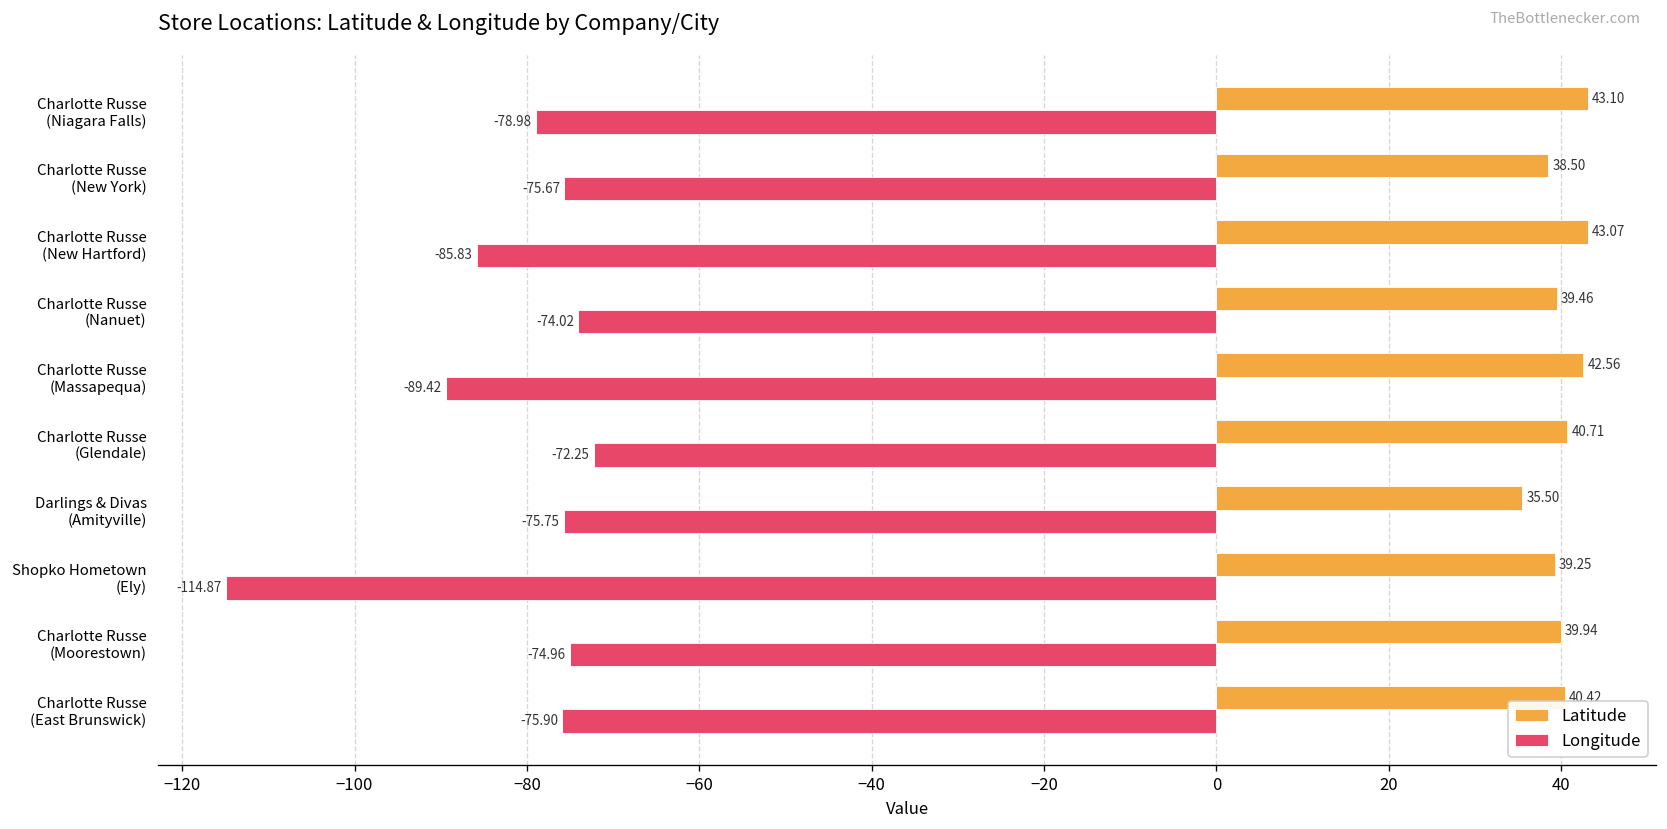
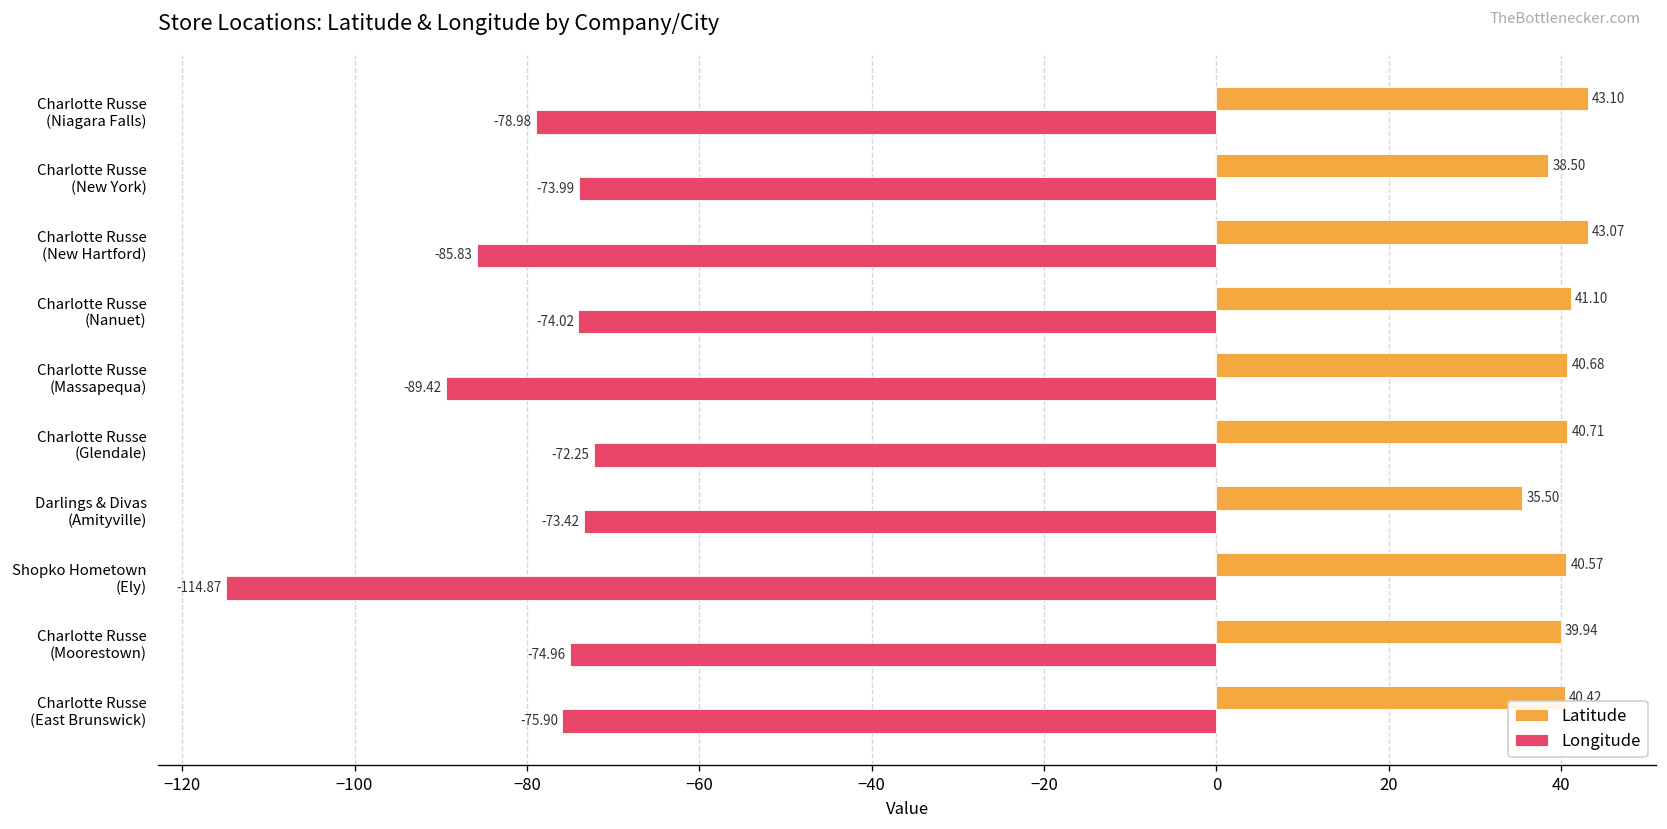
  {
    "Latitude": {
      "Charlotte Russe (Niagara Falls)": 43.10,
      "Charlotte Russe (New York)": 38.50,
      "Charlotte Russe (New Hartford)": 43.07,
-     "Charlotte Russe (Nanuet)": 39.46,
-     "Charlotte Russe (Massapequa)": 42.56,
+     "Charlotte Russe (Nanuet)": 41.10,
+     "Charlotte Russe (Massapequa)": 40.68,
      "Charlotte Russe (Glendale)": 40.71,
      "Darlings & Divas (Amityville)": 35.50,
-     "Shopko Hometown (Ely)": 39.25,
+     "Shopko Hometown (Ely)": 40.57,
      "Charlotte Russe (Moorestown)": 39.94
    },
    "Longitude": {
      "Charlotte Russe (Niagara Falls)": -78.98,
-     "Charlotte Russe (New York)": -75.67,
+     "Charlotte Russe (New York)": -73.99,
      "Charlotte Russe (New Hartford)": -85.83,
      "Charlotte Russe (Nanuet)": -74.02,
      "Charlotte Russe (Massapequa)": -89.42,
      "Charlotte Russe (Glendale)": -72.25,
-     "Darlings & Divas (Amityville)": -75.75,
+     "Darlings & Divas (Amityville)": -73.42,
      "Shopko Hometown (Ely)": -114.87,
      "Charlotte Russe (Moorestown)": -74.96,
      "Charlotte Russe (East Brunswick)": -75.90
    }
  }
